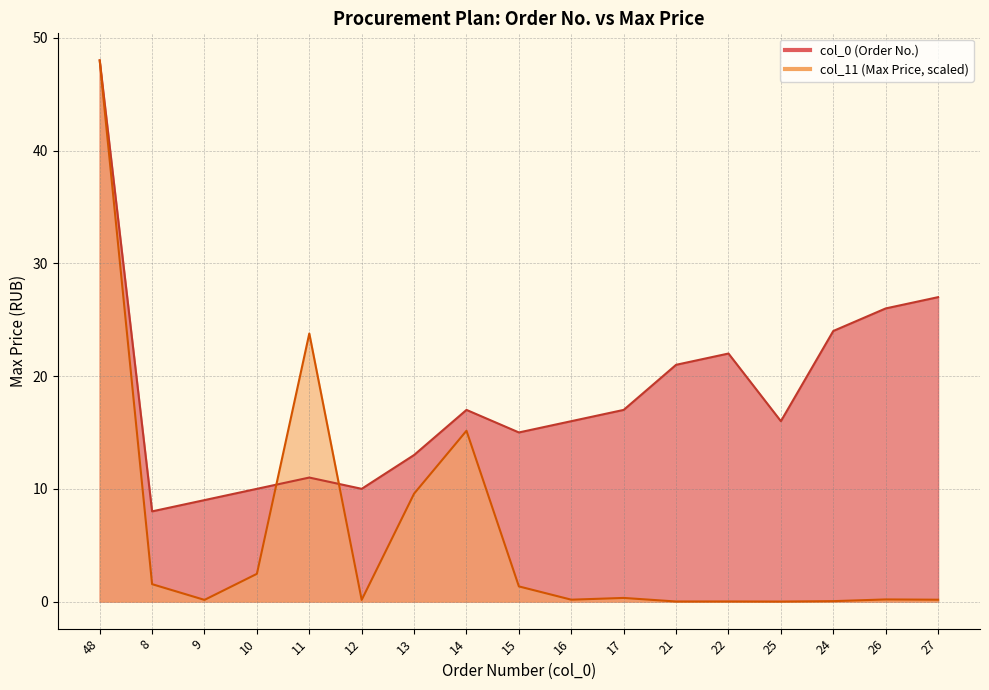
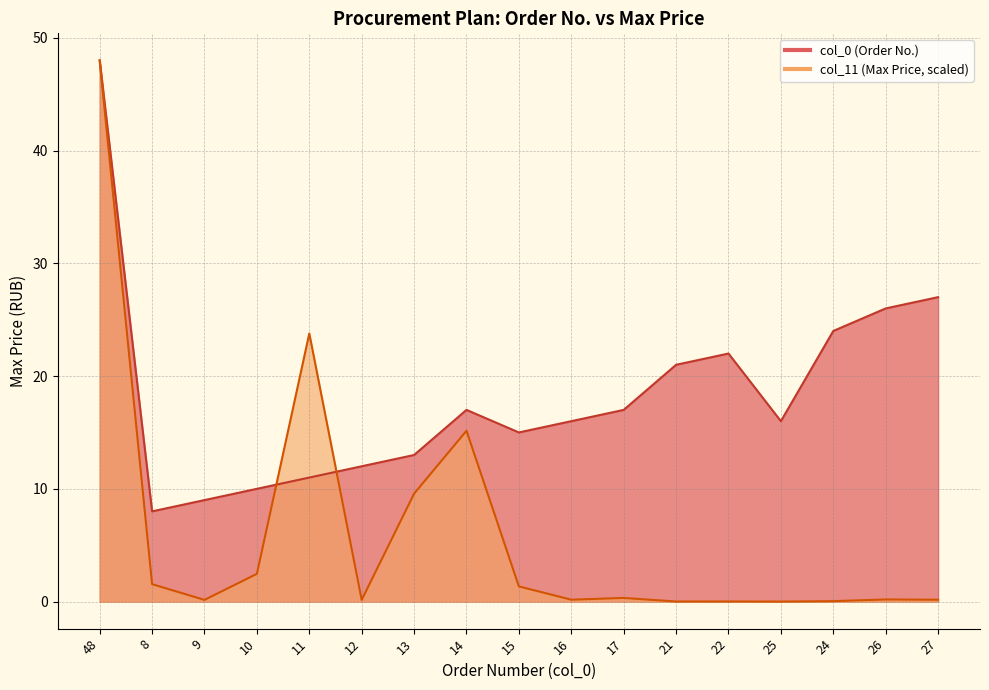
  {
    "col_0 (Order No.)": {
      "8": 8,
      "9": 9,
      "10": 10,
      "11": 11,
-     "12": 10,
+     "12": 12,
      "13": 13,
      "14": 17,
      "15": 15,
      "16": 16,
      "17": 17,
      "21": 21,
      "22": 22,
      "25": 16,
      "24": 24,
      "26": 26,
      "27": 27
    },
    "col_11 (Max Price, scaled)": {
      "8": 1.5,
      "9": 0,
      "10": 2.5,
      "11": 23.8,
      "12": 0,
      "13": 9.6,
      "14": 15,
      "15": 1.3,
      "16": 0,
      "17": 0.3,
      "21": 0,
      "22": 0,
      "25": 0,
      "24": 0,
      "26": 0,
      "27": 0
    }
  }
